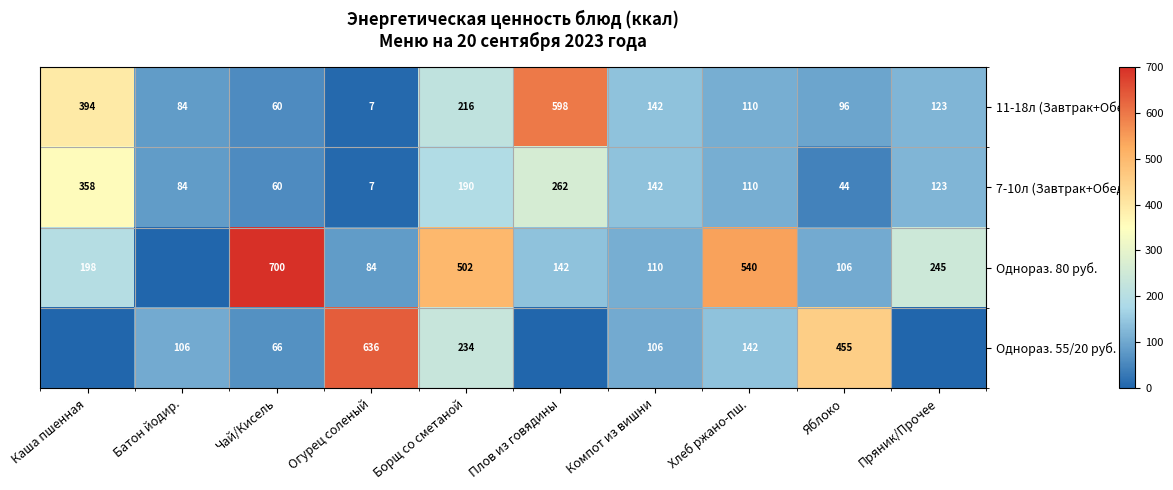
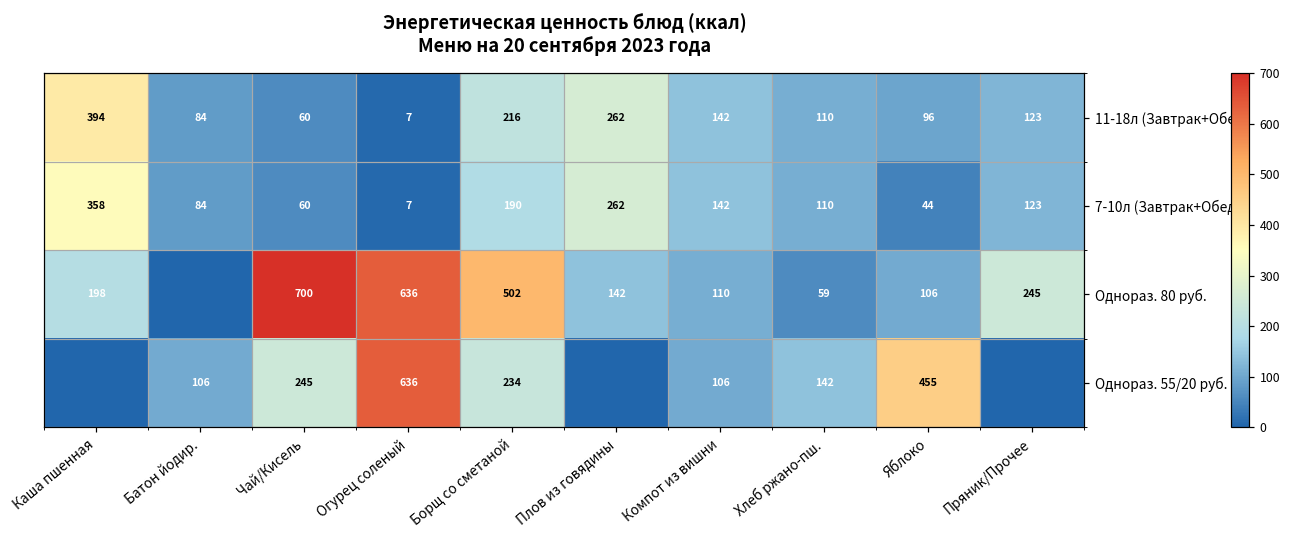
  {
    "11-18л (Завтрак+Обед)": {
      "Каша пшенная": 394,
      "Батон йодир.": 84,
      "Чай/Кисель": 60,
      "Огурец соленый": 7,
      "Борщ со сметаной": 216,
-     "Плов из говядины": 598,
+     "Плов из говядины": 262,
      "Компот из вишни": 142,
      "Хлеб ржано-пш.": 110,
      "Яблоко": 96,
      "Пряник/Прочее": 123
    },
    "7-10л (Завтрак+Обед)": {
      "Каша пшенная": 358,
      "Батон йодир.": 84,
      "Чай/Кисель": 60,
      "Огурец соленый": 7,
      "Борщ со сметаной": 190,
      "Плов из говядины": 262,
      "Компот из вишни": 142,
      "Хлеб ржано-пш.": 110,
      "Яблоко": 44,
      "Пряник/Прочее": 123
    },
    "Однораз. 80 руб.": {
      "Каша пшенная": 198,
      "Чай/Кисель": 700,
-     "Огурец соленый": 84,
+     "Огурец соленый": 636,
      "Борщ со сметаной": 502,
      "Плов из говядины": 142,
      "Компот из вишни": 110,
-     "Хлеб ржано-пш.": 540,
+     "Хлеб ржано-пш.": 59,
      "Яблоко": 106,
      "Пряник/Прочее": 245
    },
    "Однораз. 55/20 руб.": {
      "Батон йодир.": 106,
-     "Чай/Кисель": 66,
+     "Чай/Кисель": 245,
      "Огурец соленый": 636,
      "Борщ со сметаной": 234,
      "Компот из вишни": 106,
      "Хлеб ржано-пш.": 142,
      "Яблоко": 455
    }
  }
